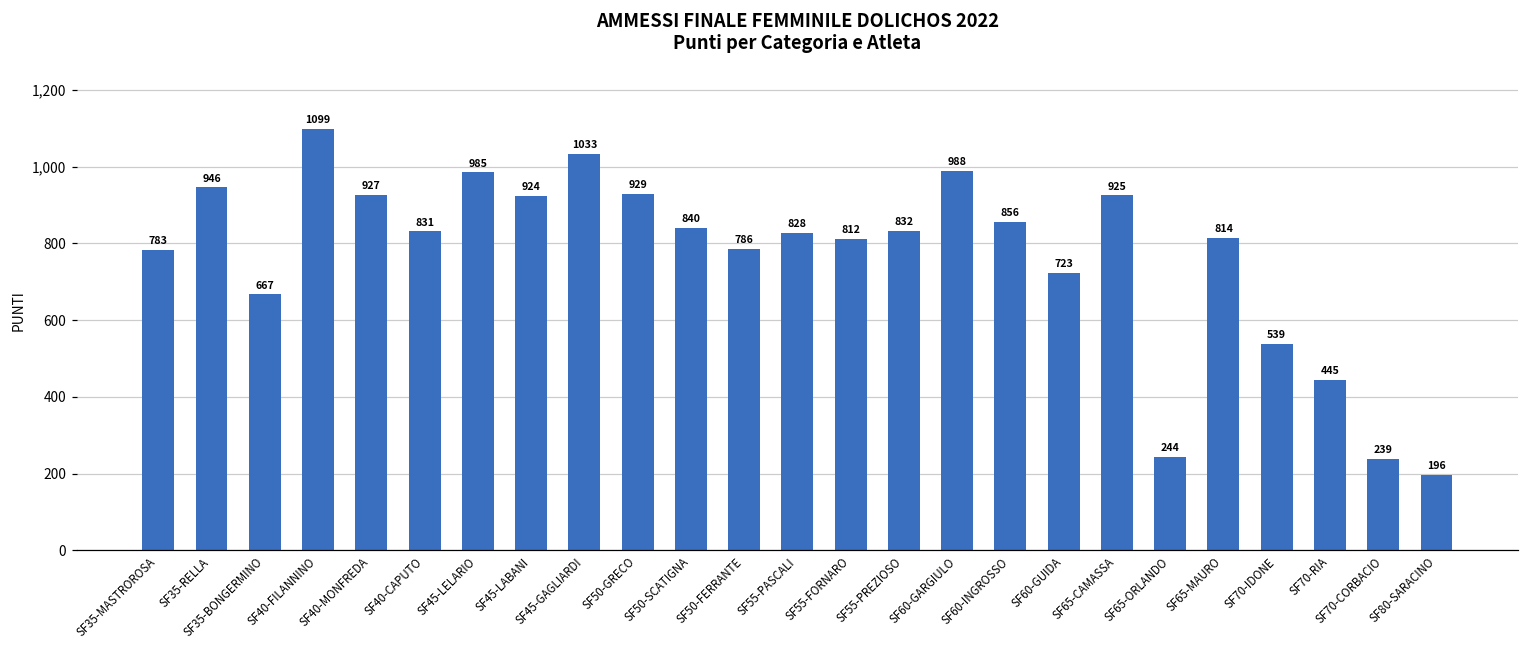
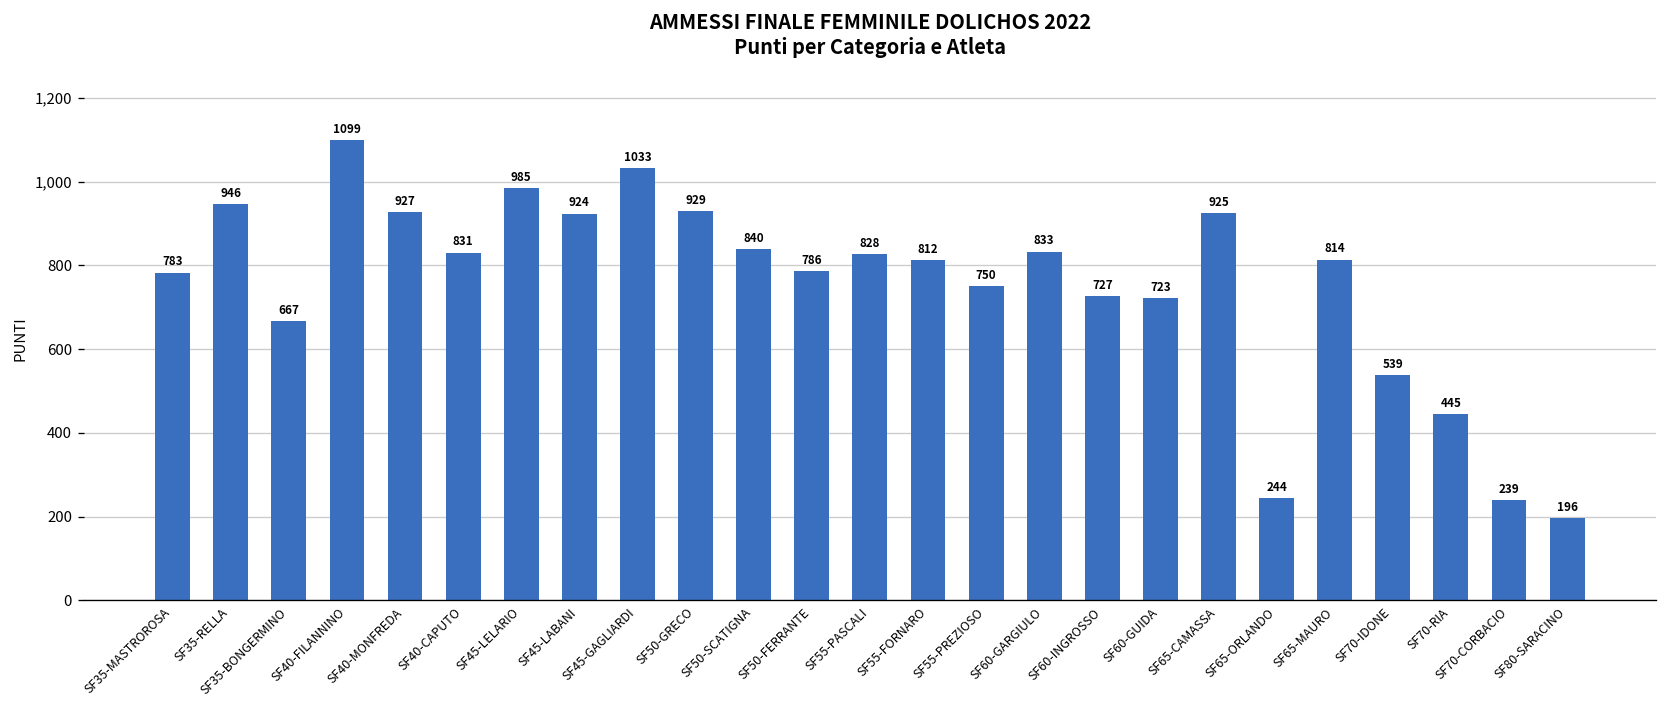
  {
    "SF35-MASTROROSA": 783,
    "SF35-RELLA": 946,
    "SF35-BONGERMINO": 667,
    "SF40-FILANNINO": 1099,
    "SF40-MONFREDA": 927,
    "SF40-CAPUTO": 831,
    "SF45-LELARIO": 985,
    "SF45-LABANI": 924,
    "SF45-GAGLIARDI": 1033,
    "SF50-GRECO": 929,
    "SF50-SCATIGNA": 840,
    "SF50-FERRANTE": 786,
    "SF55-PASCALI": 828,
    "SF55-FORNARO": 812,
-   "SF55-PREZIOSO": 832,
-   "SF60-GARGIULO": 988,
-   "SF60-INGROSSO": 856,
+   "SF55-PREZIOSO": 750,
+   "SF60-GARGIULO": 833,
+   "SF60-INGROSSO": 727,
    "SF60-GUIDA": 723,
    "SF65-CAMASSA": 925,
    "SF65-ORLANDO": 244,
    "SF65-MAURO": 814,
    "SF70-IDONE": 539,
    "SF70-RIA": 445,
    "SF70-CORBACIO": 239,
    "SF80-SARACINO": 196
  }
